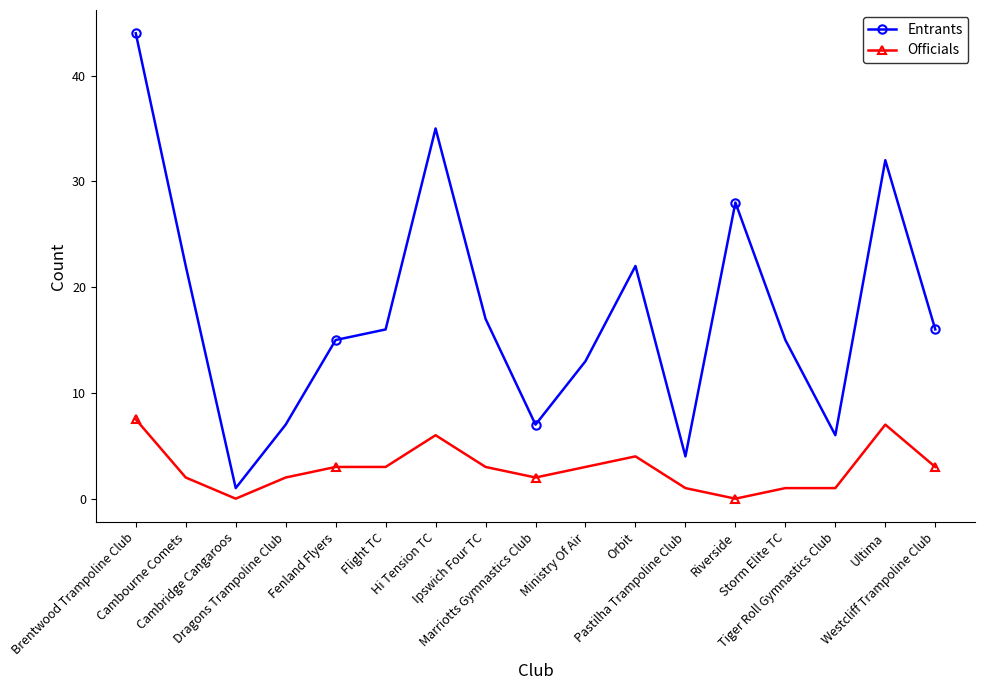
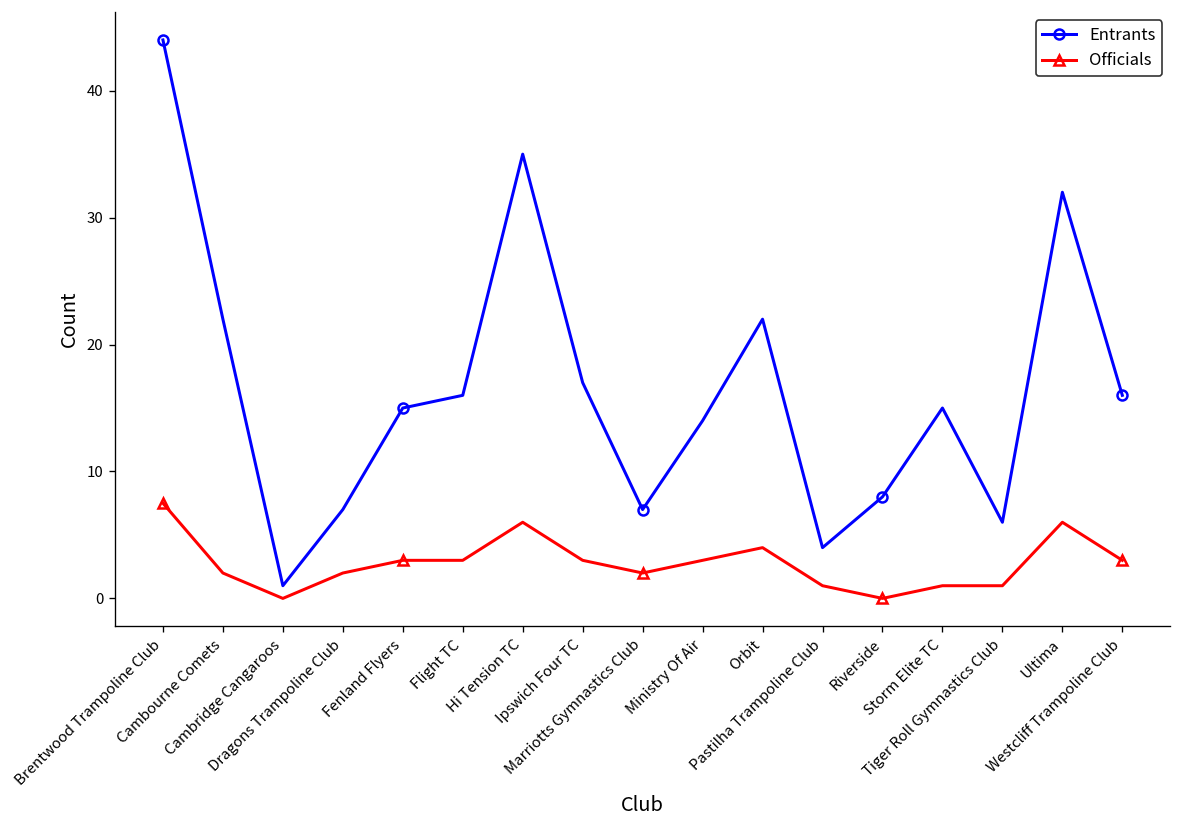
  {
    "Entrants": {
      "Brentwood Trampoline Club": 44,
      "Cambourne Comets": 22,
      "Cambridge Cangaroos": 1,
      "Dragons Trampoline Club": 7,
      "Fenland Flyers": 15,
      "Flight TC": 16,
      "Hi Tension TC": 35,
      "Ipswich Four TC": 17,
      "Marriotts Gymnastics Club": 7,
-     "Ministry Of Air": 13,
+     "Ministry Of Air": 14,
      "Orbit": 22,
      "Pastilha Trampoline Club": 4,
-     "Riverside": 28,
+     "Riverside": 8,
      "Storm Elite TC": 15,
      "Tiger Roll Gymnastics Club": 6,
      "Ultima": 32,
      "Westcliff Trampoline Club": 16
    },
    "Officials": {
      "Brentwood Trampoline Club": 7.5,
      "Cambourne Comets": 2,
      "Cambridge Cangaroos": 0,
      "Dragons Trampoline Club": 2,
      "Fenland Flyers": 3,
      "Flight TC": 3,
      "Hi Tension TC": 6,
      "Ipswich Four TC": 3,
      "Marriotts Gymnastics Club": 2,
      "Ministry Of Air": 3,
      "Orbit": 4,
      "Pastilha Trampoline Club": 1,
      "Riverside": 0,
      "Storm Elite TC": 1,
      "Tiger Roll Gymnastics Club": 1,
-     "Ultima": 7,
+     "Ultima": 6,
      "Westcliff Trampoline Club": 3
    }
  }
